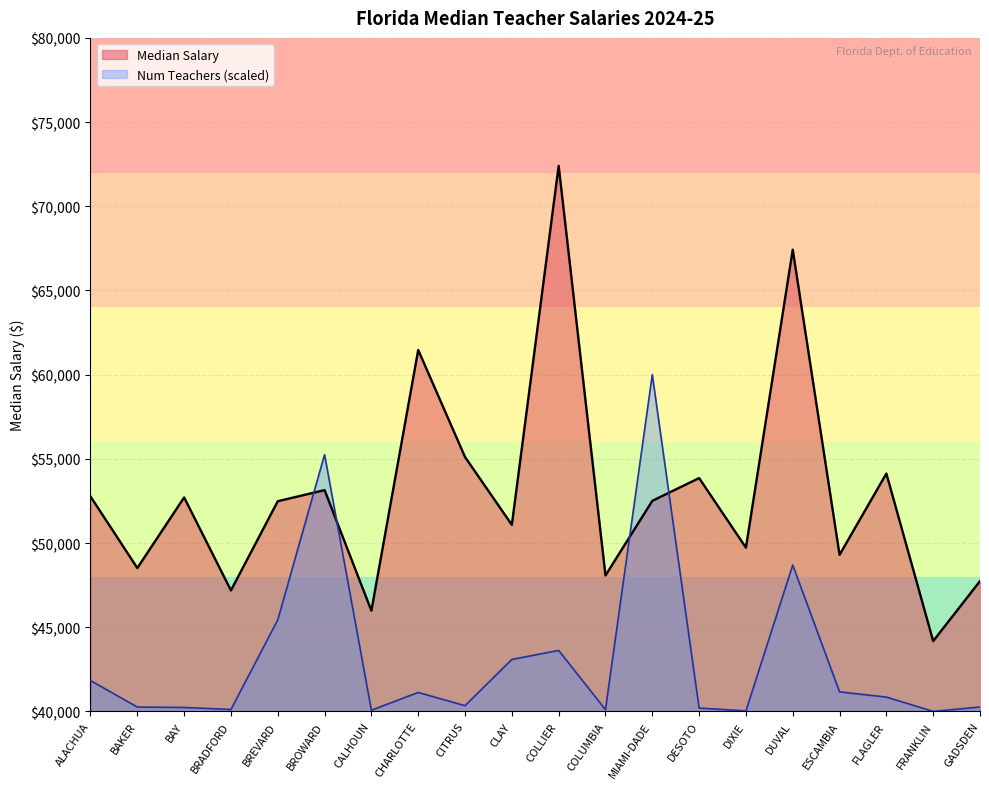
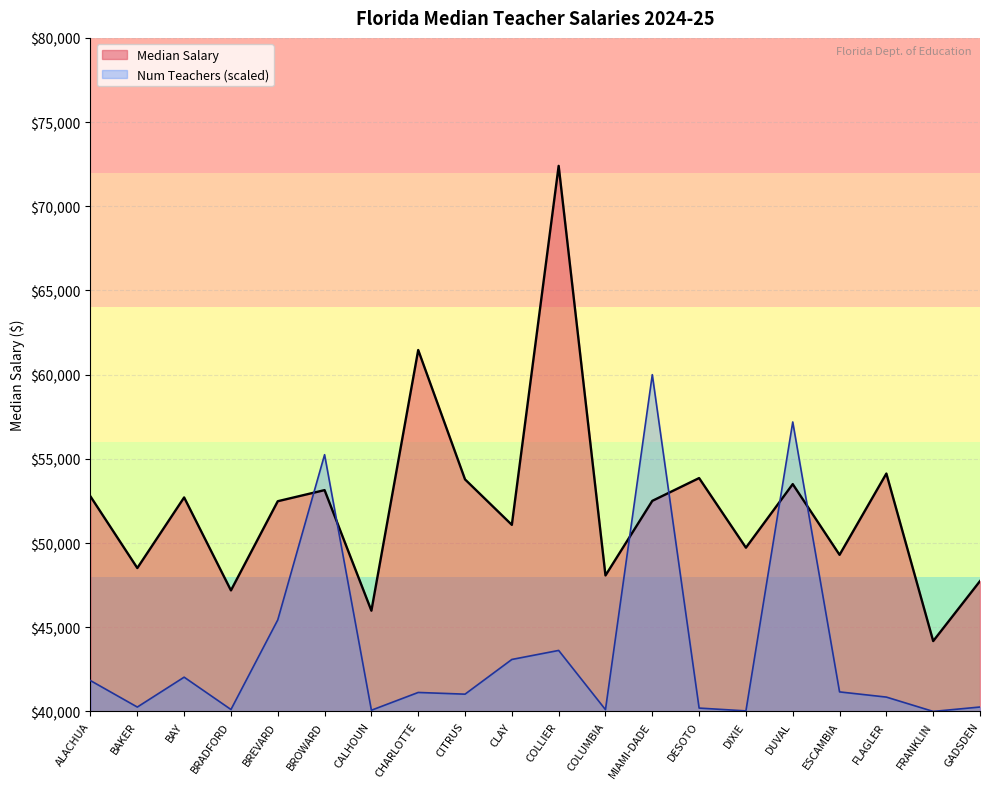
  {
    "Median Salary": {
      "ALACHUA": "$52,800",
      "BAKER": "$48,500",
      "BAY": "$52,700",
      "BRADFORD": "$47,200",
      "BREVARD": "$52,500",
      "BROWARD": "$53,100",
      "CALHOUN": "$46,000",
      "CHARLOTTE": "$61,500",
-     "CITRUS": "$55,100",
+     "CITRUS": "$53,800",
      "CLAY": "$51,100",
      "COLLIER": "$72,400",
      "COLUMBIA": "$48,100",
      "MIAMI-DADE": "$52,500",
      "DESOTO": "$53,900",
      "DIXIE": "$49,700",
-     "DUVAL": "$67,400",
+     "DUVAL": "$53,500",
      "ESCAMBIA": "$49,300",
      "FLAGLER": "$54,100",
      "FRANKLIN": "$44,200",
      "GADSDEN": "$47,700"
    },
    "Num Teachers (scaled)": {
      "ALACHUA": "$41,800",
      "BAKER": "$40,300",
-     "BAY": "$40,200",
+     "BAY": "$42,000",
      "BRADFORD": "$40,100",
      "BREVARD": "$45,400",
      "BROWARD": "$55,200",
      "CALHOUN": "$40,100",
      "CHARLOTTE": "$41,100",
-     "CITRUS": "$40,300",
+     "CITRUS": "$41,000",
      "CLAY": "$43,100",
      "COLLIER": "$43,600",
      "COLUMBIA": "$40,100",
      "MIAMI-DADE": "$60,000",
      "DESOTO": "$40,200",
      "DIXIE": "$40,000",
-     "DUVAL": "$48,700",
+     "DUVAL": "$57,200",
      "ESCAMBIA": "$41,200",
      "FLAGLER": "$40,900",
      "FRANKLIN": "$40,000",
      "GADSDEN": "$40,300"
    }
  }
